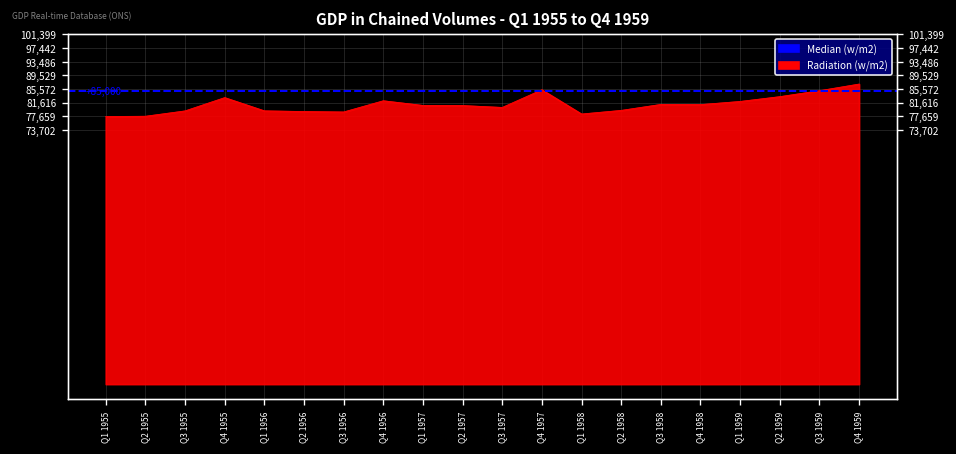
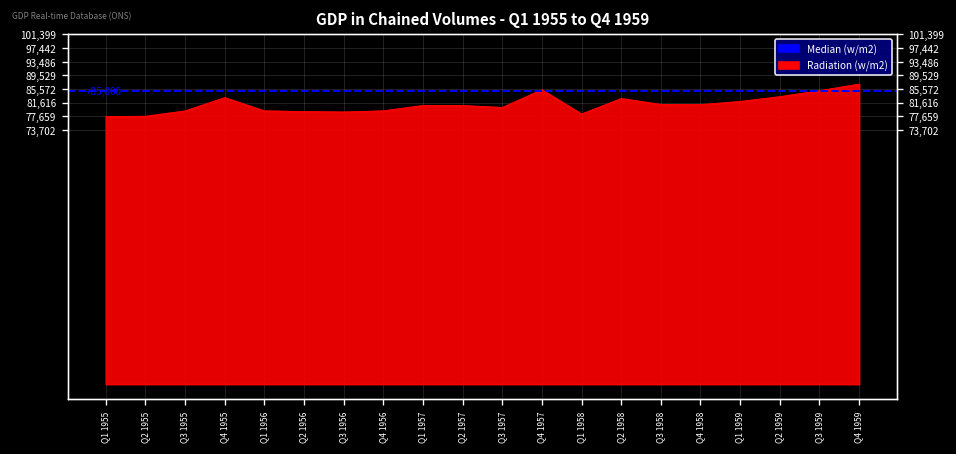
  {
    "Q2 1955": "78,000",
    "Q3 1955": "79,000",
    "Q4 1955": "83,000",
    "Q1 1956": "79,000",
    "Q2 1956": "79,000",
    "Q3 1956": "79,000",
-   "Q4 1956": "82,000",
+   "Q4 1956": "79,000",
    "Q1 1957": "81,000",
    "Q2 1957": "81,000",
    "Q3 1957": "80,000",
    "Q4 1957": "85,000",
    "Q1 1958": "78,000",
-   "Q2 1958": "79,000",
+   "Q2 1958": "83,000",
    "Q3 1958": "81,000",
    "Q4 1958": "81,000",
    "Q1 1959": "82,000",
    "Q2 1959": "83,000",
    "Q3 1959": "85,000",
    "Q4 1959": "87,000"
  }
